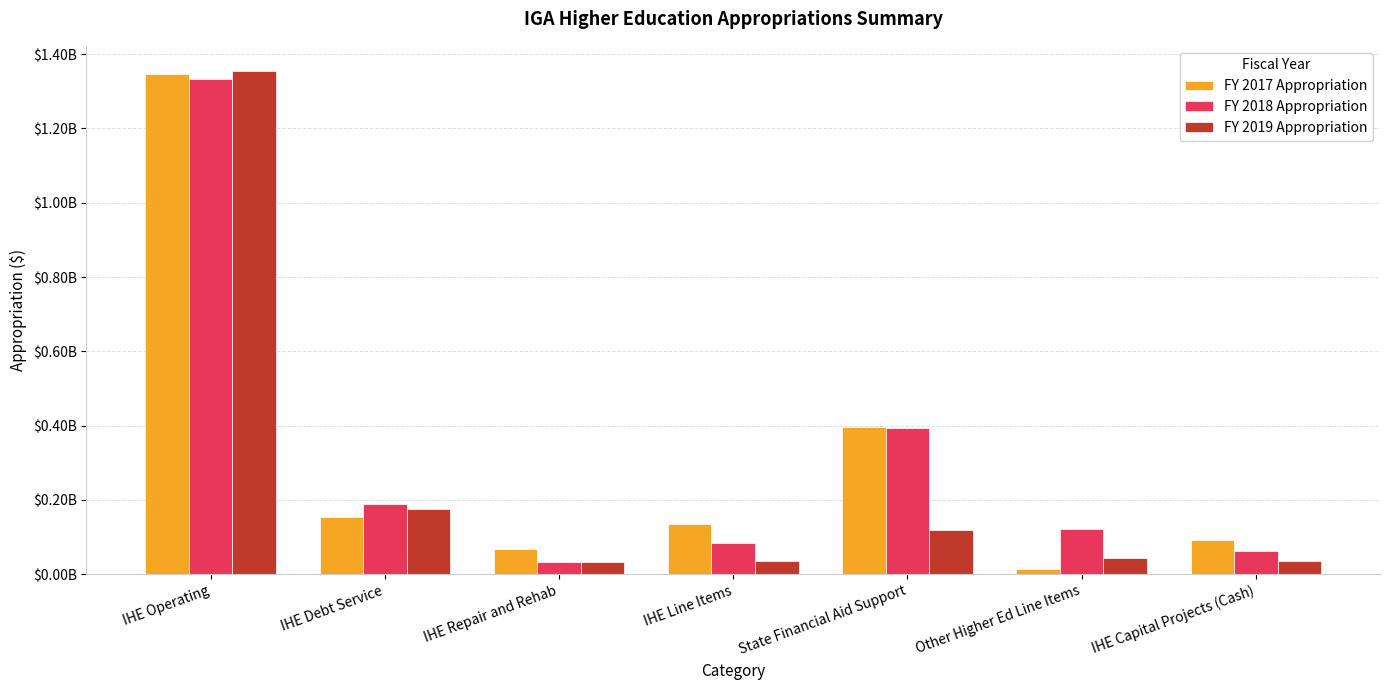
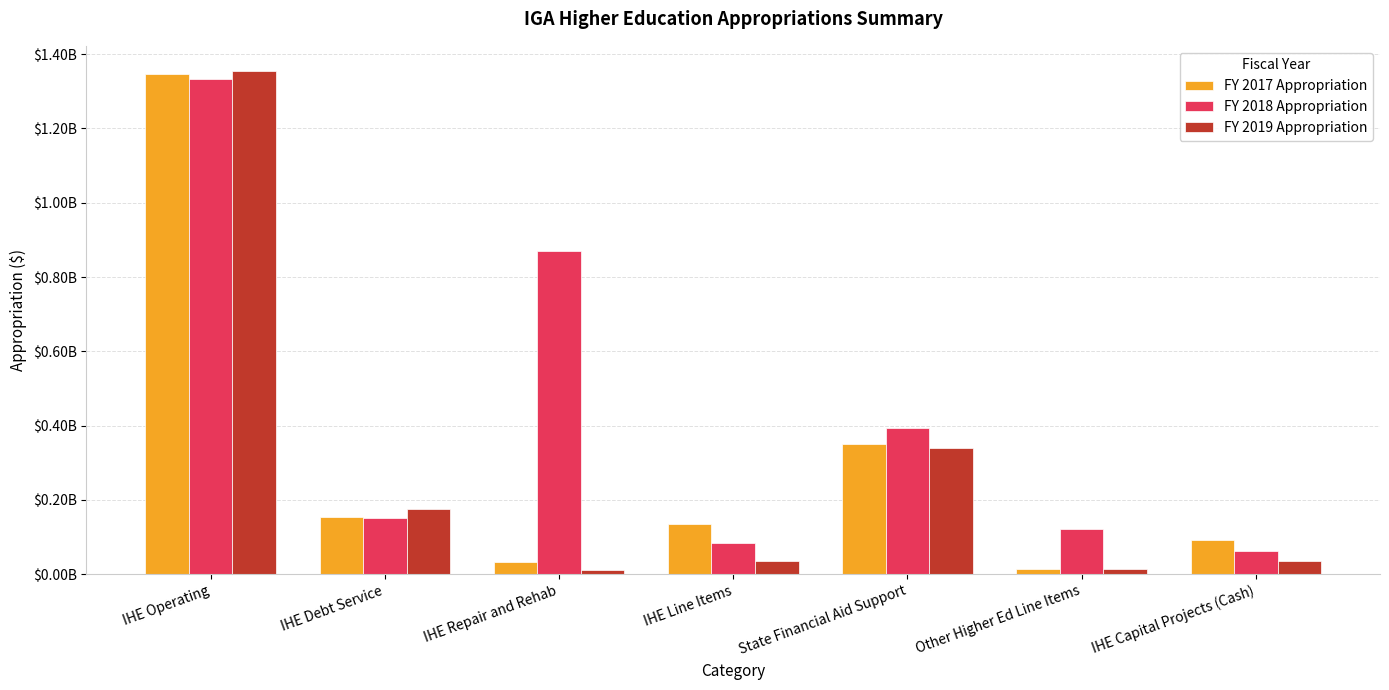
  {
    "FY 2017 Appropriation": {
      "IHE Operating": "$1350000000",
      "IHE Debt Service": "$150000000",
-     "IHE Repair and Rehab": "$70000000",
+     "IHE Repair and Rehab": "$30000000",
      "IHE Line Items": "$130000000",
-     "State Financial Aid Support": "$400000000",
+     "State Financial Aid Support": "$350000000",
      "Other Higher Ed Line Items": "$20000000",
      "IHE Capital Projects (Cash)": "$90000000"
    },
    "FY 2018 Appropriation": {
      "IHE Operating": "$1330000000",
-     "IHE Debt Service": "$190000000",
-     "IHE Repair and Rehab": "$30000000",
+     "IHE Debt Service": "$150000000",
+     "IHE Repair and Rehab": "$870000000",
      "IHE Line Items": "$80000000",
      "State Financial Aid Support": "$390000000",
      "Other Higher Ed Line Items": "$120000000",
      "IHE Capital Projects (Cash)": "$60000000"
    },
    "FY 2019 Appropriation": {
      "IHE Operating": "$1350000000",
      "IHE Debt Service": "$180000000",
-     "IHE Repair and Rehab": "$30000000",
+     "IHE Repair and Rehab": "$10000000",
      "IHE Line Items": "$30000000",
-     "State Financial Aid Support": "$120000000",
-     "Other Higher Ed Line Items": "$40000000",
+     "State Financial Aid Support": "$340000000",
+     "Other Higher Ed Line Items": "$20000000",
      "IHE Capital Projects (Cash)": "$40000000"
    }
  }
